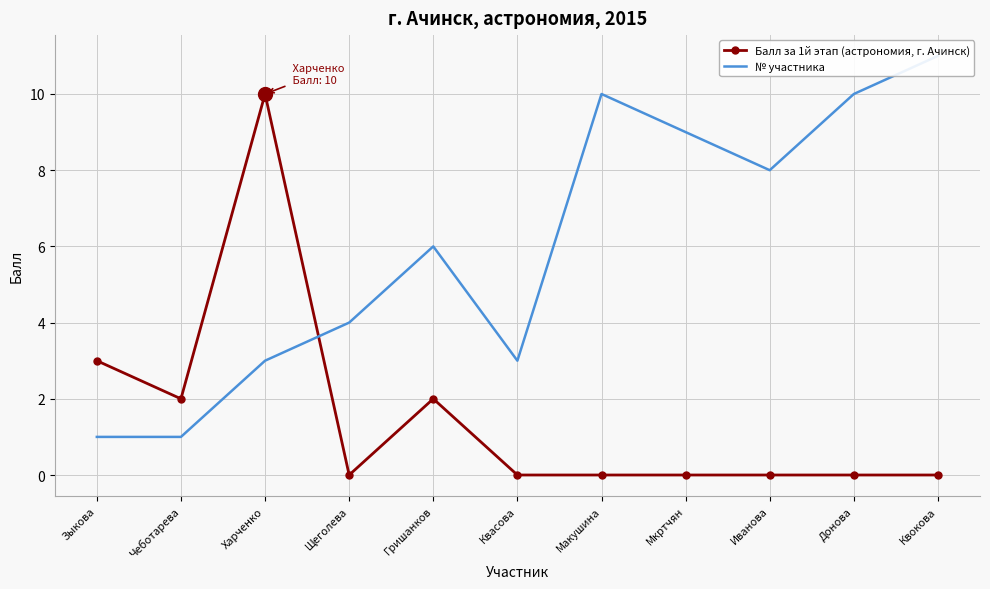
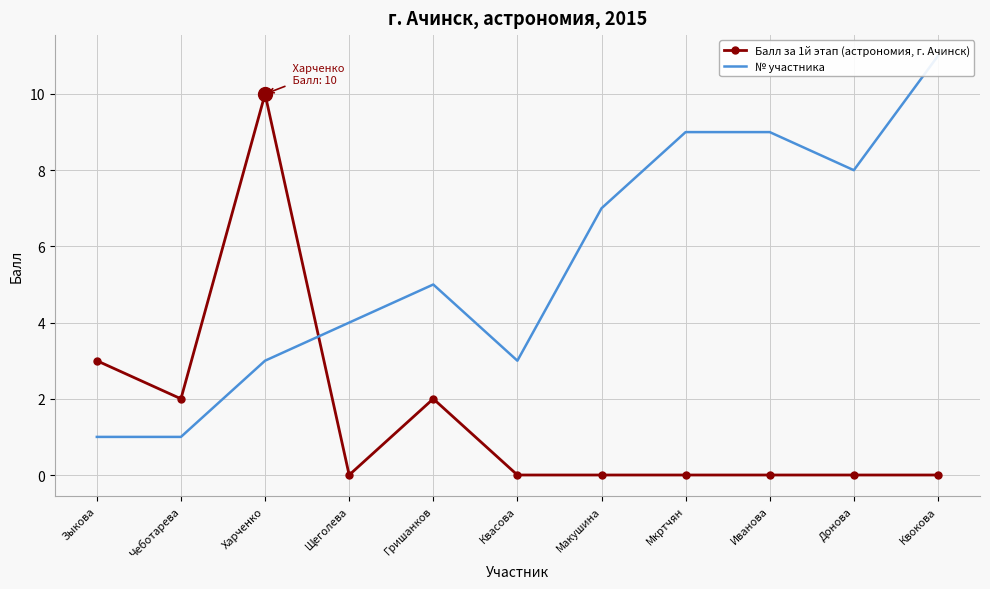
  {
    "№ участника": {
      "Зыкова": 1,
      "Чеботарева": 1,
      "Харченко": 3,
      "Щеголева": 4,
-     "Гришанков": 6,
+     "Гришанков": 5,
      "Квасова": 3,
-     "Макушина": 10,
+     "Макушина": 7,
      "Мкртчян": 9,
-     "Иванова": 8,
-     "Донова": 10
+     "Иванова": 9,
+     "Донова": 8
    }
  }
